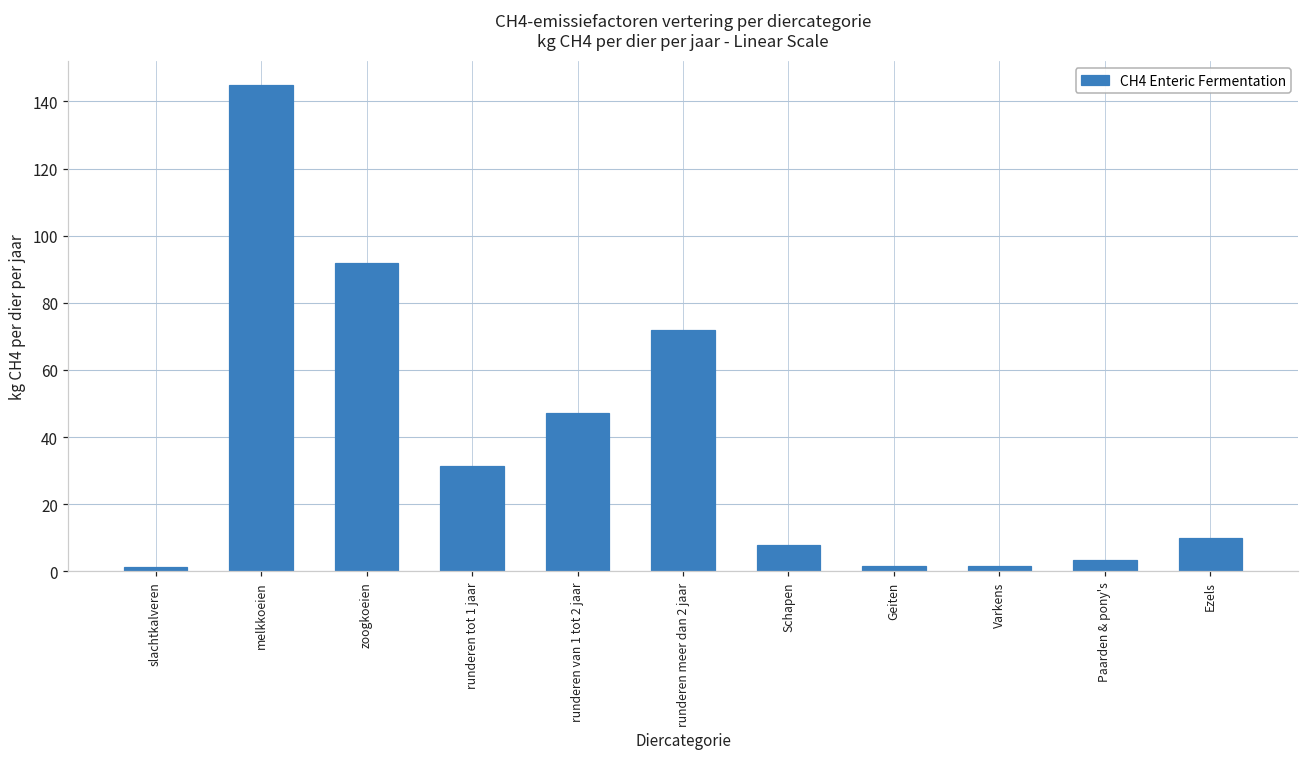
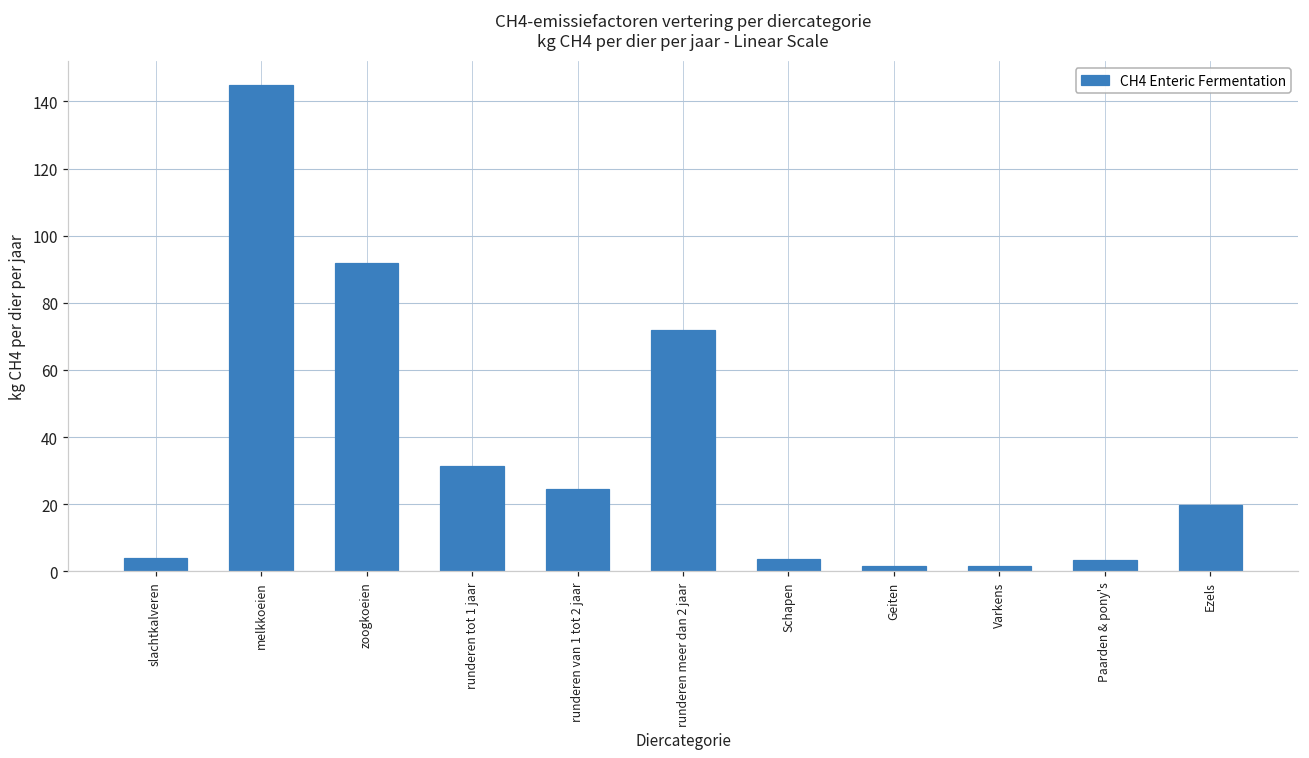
  {
-   "slachtkalveren": 1,
+   "slachtkalveren": 4,
    "melkkoeien": 145,
    "zoogkoeien": 92,
    "runderen tot 1 jaar": 31,
-   "runderen van 1 tot 2 jaar": 47,
+   "runderen van 1 tot 2 jaar": 25,
    "runderen meer dan 2 jaar": 72,
-   "Schapen": 8,
+   "Schapen": 4,
    "Geiten": 2,
    "Varkens": 2,
    "Paarden & pony's": 4,
-   "Ezels": 10
+   "Ezels": 20
  }
